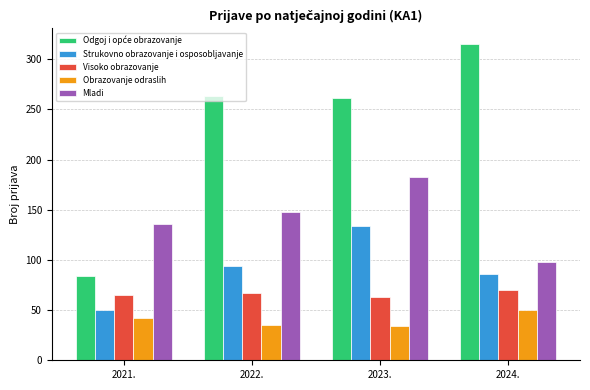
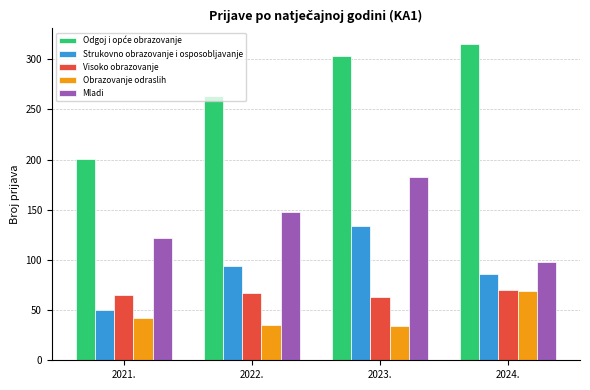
  {
    "Odgoj i opće obrazovanje": {
-     "2021.": 84,
-     "2023.": 261,
+     "2021.": 201,
+     "2023.": 303,
      "2024.": 315
    },
    "Strukovno obrazovanje i osposobljavanje": {
      "2021.": 50,
      "2022.": 94,
      "2023.": 134,
      "2024.": 86
    },
    "Visoko obrazovanje": {
      "2021.": 65,
      "2022.": 67,
      "2023.": 63,
      "2024.": 70
    },
    "Obrazovanje odraslih": {
      "2021.": 42,
      "2022.": 35,
      "2023.": 34,
-     "2024.": 50
+     "2024.": 69
    },
    "Mladi": {
-     "2021.": 136,
+     "2021.": 122,
      "2022.": 148,
      "2023.": 183,
      "2024.": 98
    }
  }
